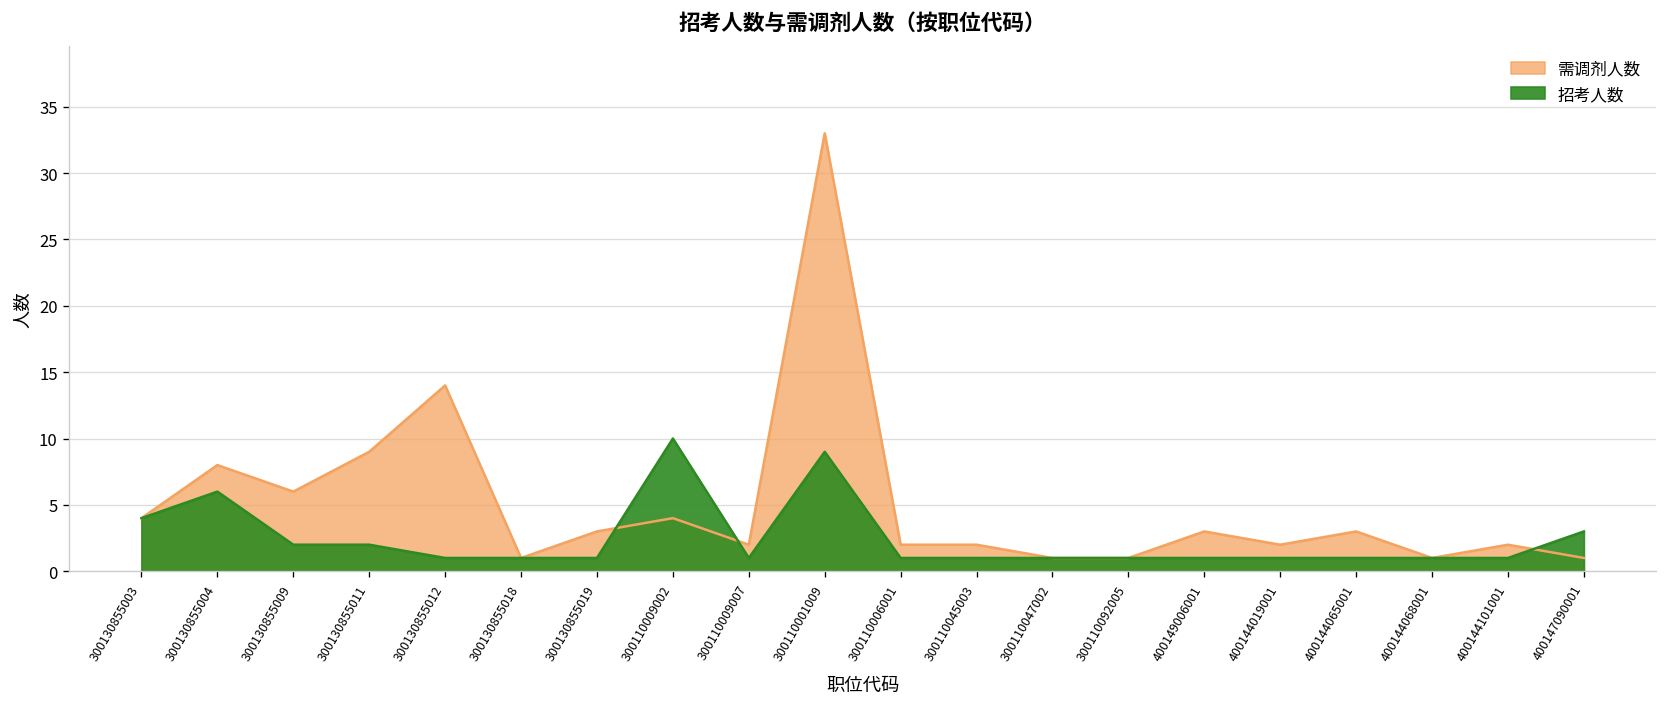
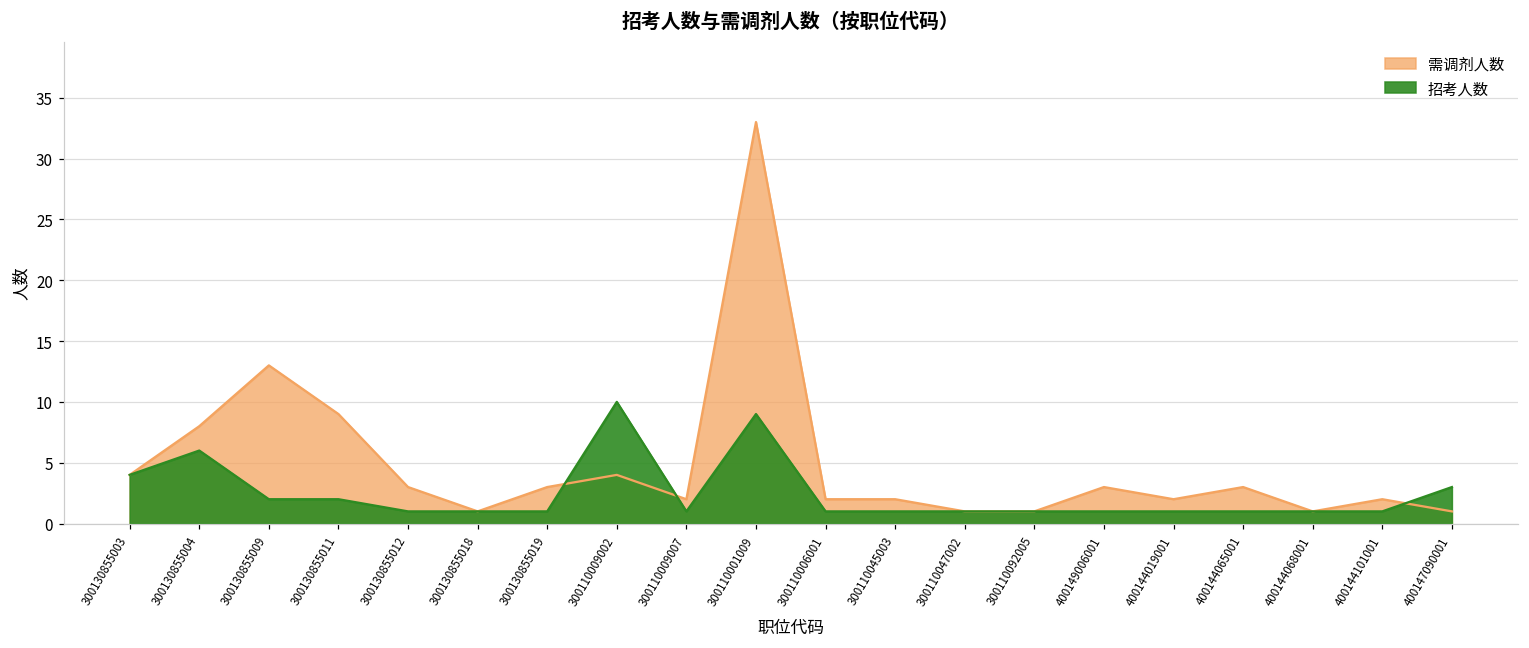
  {
    "需调剂人数": {
      "300130855004": 8,
-     "300130855009": 6,
+     "300130855009": 13,
      "300130855011": 9,
-     "300130855012": 14,
+     "300130855012": 3,
      "300130855019": 3,
      "300110009002": 4,
      "300110009007": 2,
      "300110001009": 33,
      "300110006001": 2,
      "300110045003": 2,
      "400149006001": 3,
      "400144019001": 2,
      "400144065001": 3,
      "400144101001": 2,
      "400147090001": 1
    },
    "招考人数": {
      "300130855004": 6,
      "300130855009": 2,
      "300130855011": 2,
      "300130855012": 1,
      "300130855019": 1,
      "300110009002": 10,
      "300110009007": 1,
      "300110001009": 9,
      "300110006001": 1,
      "300110045003": 1,
      "400149006001": 1,
      "400144019001": 1,
      "400144065001": 1,
      "400144101001": 1,
      "400147090001": 3
    }
  }
